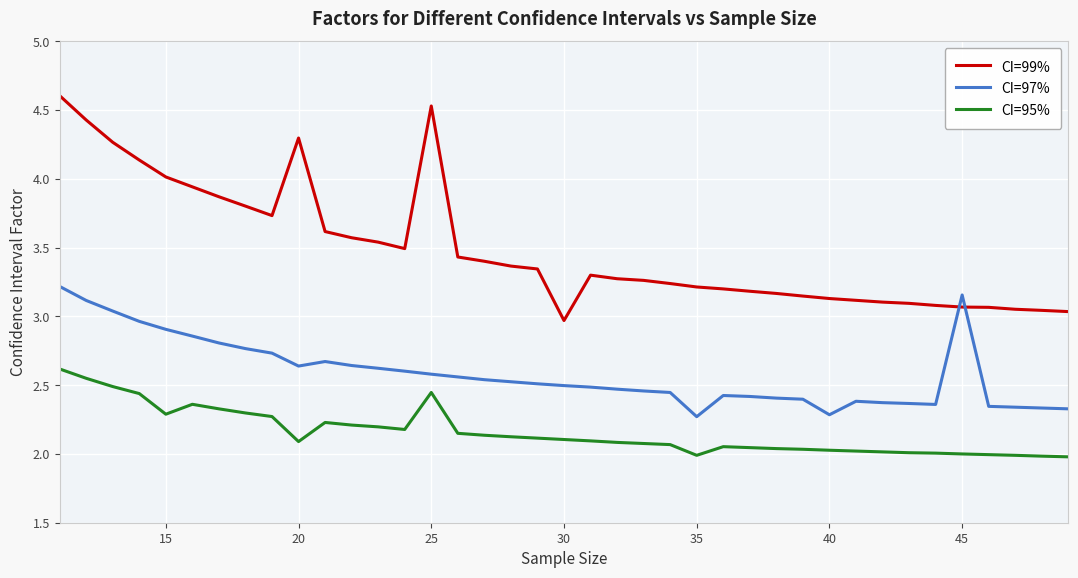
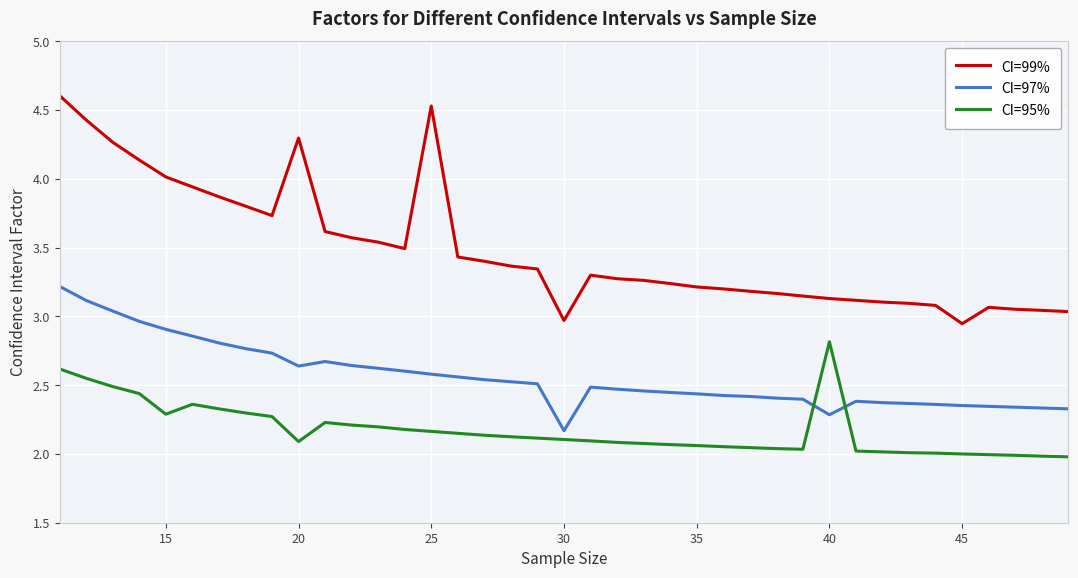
  {
    "CI=99%": {
      "15": 4.01,
      "20": 4.30,
      "25": 4.53,
      "30": 2.97,
      "35": 3.21,
      "40": 3.13,
-     "45": 3.07
+     "45": 2.95
    },
    "CI=97%": {
      "15": 2.91,
      "20": 2.64,
      "25": 2.58,
-     "30": 2.50,
-     "35": 2.27,
+     "30": 2.17,
+     "35": 2.44,
      "40": 2.29,
-     "45": 3.16
+     "45": 2.35
    },
    "CI=95%": {
      "15": 2.29,
      "20": 2.09,
-     "25": 2.45,
+     "25": 2.16,
      "30": 2.11,
-     "35": 1.99,
-     "40": 2.03,
+     "35": 2.06,
+     "40": 2.82,
      "45": 2.00
    }
  }
